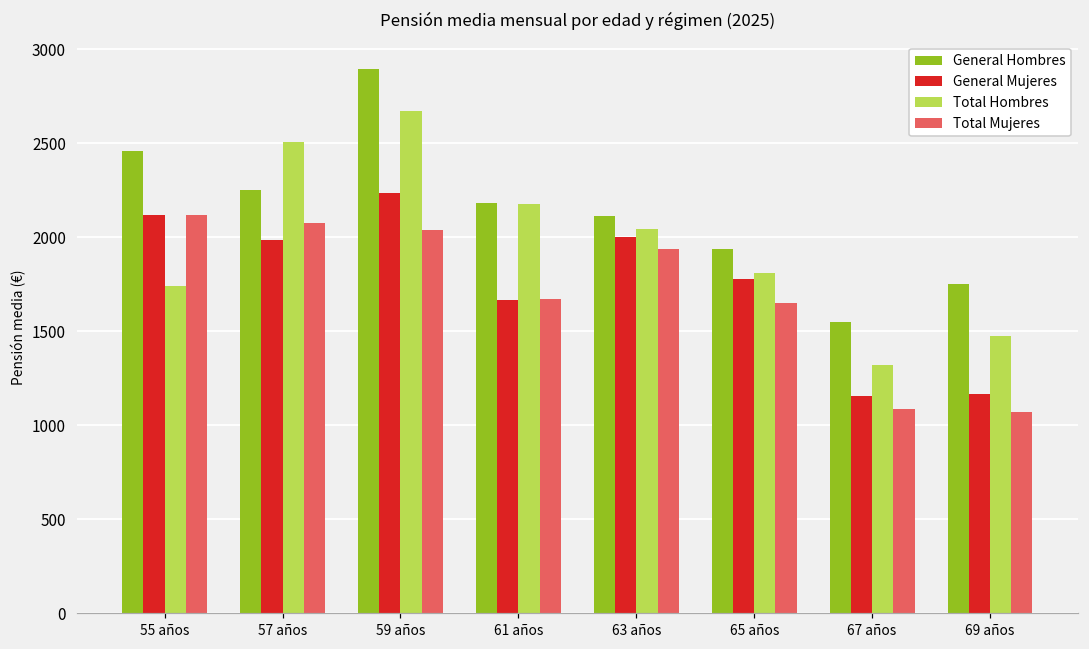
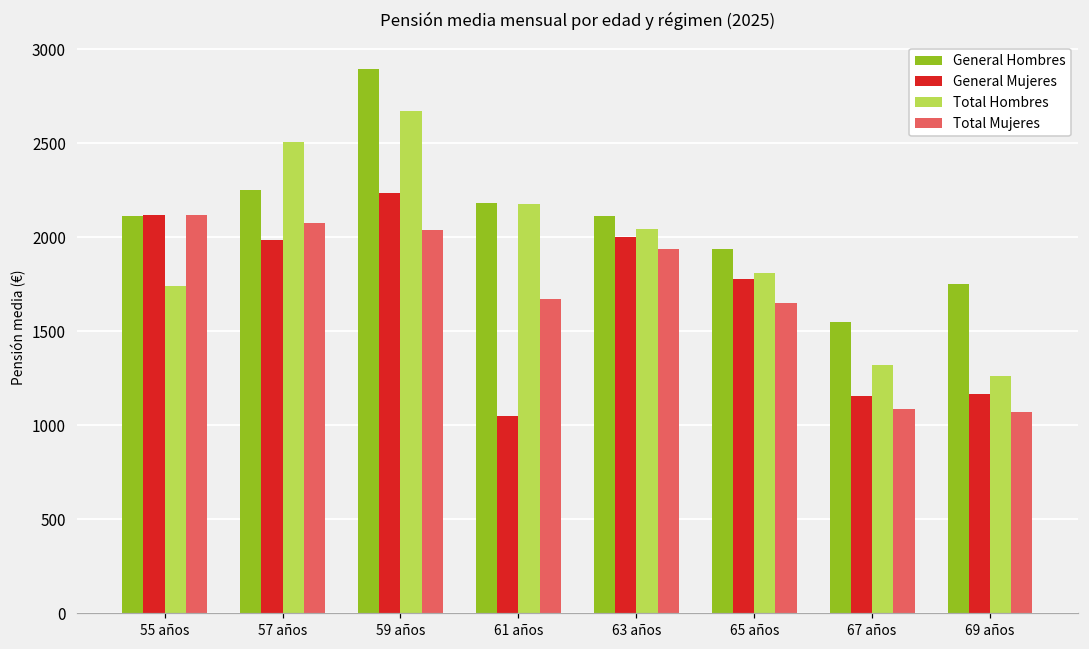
  {
    "General Hombres": {
-     "55 años": 2460,
+     "55 años": 2110,
      "57 años": 2250,
      "59 años": 2900,
      "61 años": 2180,
      "63 años": 2110,
      "65 años": 1940,
      "67 años": 1550,
      "69 años": 1750
    },
    "General Mujeres": {
      "55 años": 2120,
      "57 años": 1990,
      "59 años": 2240,
-     "61 años": 1670,
+     "61 años": 1050,
      "63 años": 2000,
      "65 años": 1780,
      "67 años": 1150,
      "69 años": 1170
    },
    "Total Hombres": {
      "55 años": 1740,
      "57 años": 2510,
      "59 años": 2670,
      "61 años": 2180,
      "63 años": 2050,
      "65 años": 1810,
      "67 años": 1320,
-     "69 años": 1470
+     "69 años": 1260
    },
    "Total Mujeres": {
      "55 años": 2120,
      "57 años": 2080,
      "59 años": 2040,
      "61 años": 1670,
      "63 años": 1940,
      "65 años": 1650,
      "67 años": 1090,
      "69 años": 1070
    }
  }
